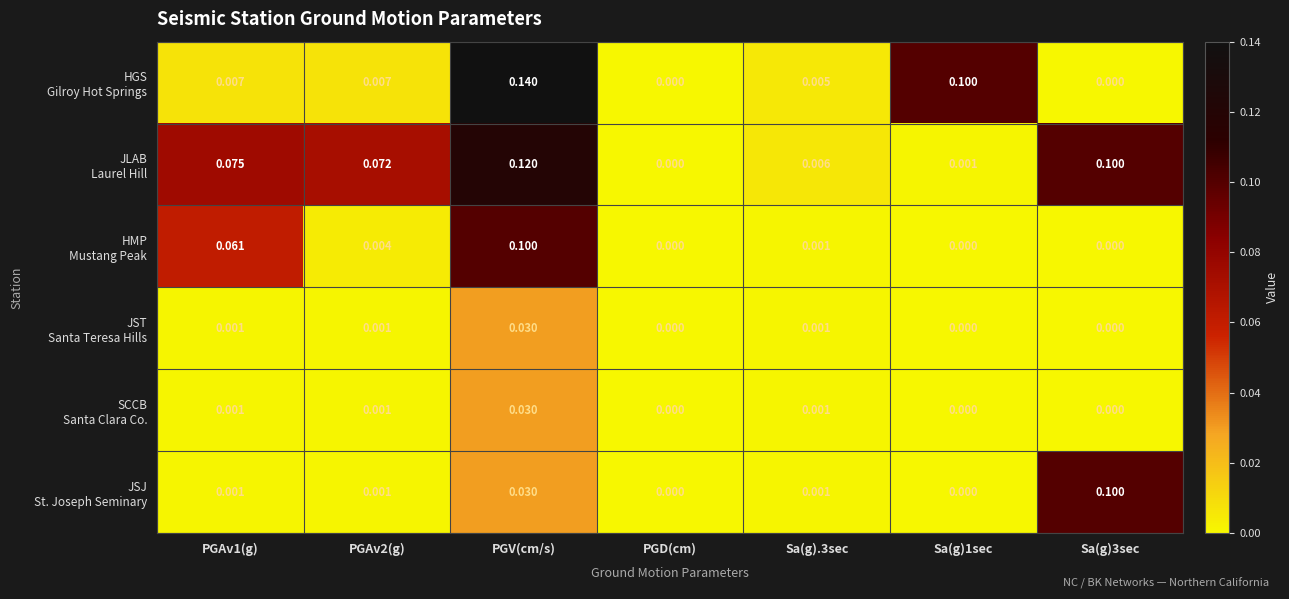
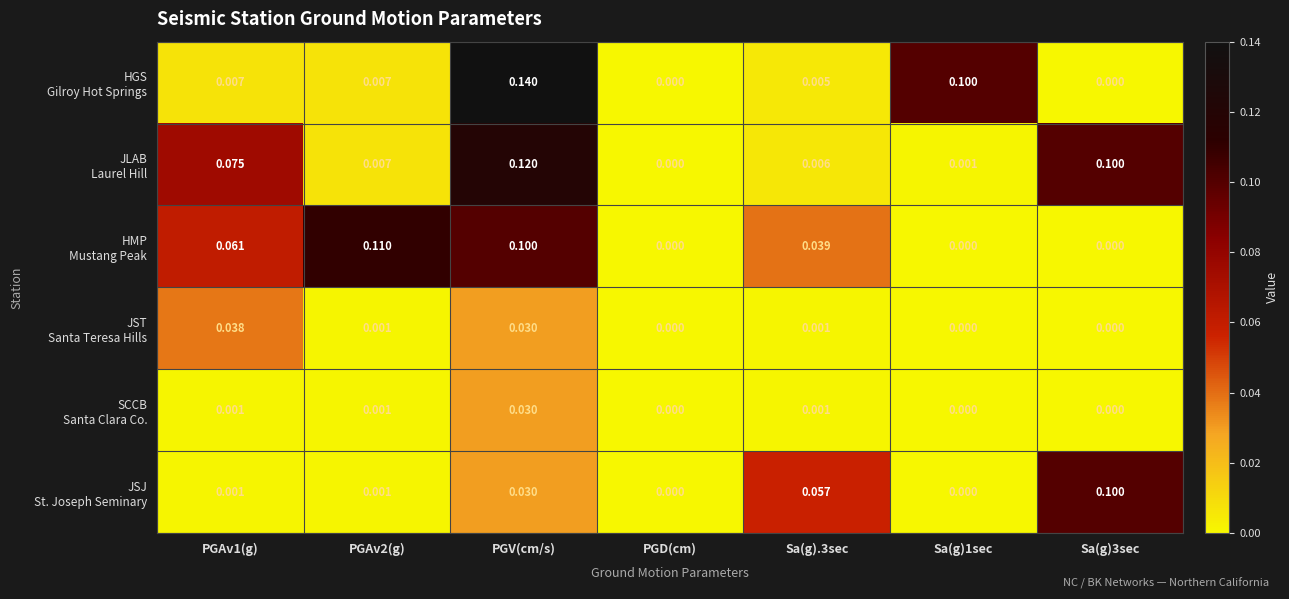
  {
    "HGS Gilroy Hot Springs": {
      "PGAv1(g)": 0.007,
      "PGAv2(g)": 0.007,
      "PGV(cm/s)": 0.140,
      "PGD(cm)": 0.000,
      "Sa(g).3sec": 0.005,
      "Sa(g)1sec": 0.100,
      "Sa(g)3sec": 0.000
    },
    "JLAB Laurel Hill": {
      "PGAv1(g)": 0.075,
-     "PGAv2(g)": 0.072,
+     "PGAv2(g)": 0.007,
      "PGV(cm/s)": 0.120,
      "PGD(cm)": 0.000,
      "Sa(g).3sec": 0.006,
      "Sa(g)1sec": 0.001,
      "Sa(g)3sec": 0.100
    },
    "HMP Mustang Peak": {
      "PGAv1(g)": 0.061,
-     "PGAv2(g)": 0.004,
+     "PGAv2(g)": 0.110,
      "PGV(cm/s)": 0.100,
      "PGD(cm)": 0.000,
-     "Sa(g).3sec": 0.001,
+     "Sa(g).3sec": 0.039,
      "Sa(g)1sec": 0.000,
      "Sa(g)3sec": 0.000
    },
    "JST Santa Teresa Hills": {
-     "PGAv1(g)": 0.001,
+     "PGAv1(g)": 0.038,
      "PGAv2(g)": 0.001,
      "PGV(cm/s)": 0.030,
      "PGD(cm)": 0.000,
      "Sa(g).3sec": 0.001,
      "Sa(g)1sec": 0.000,
      "Sa(g)3sec": 0.000
    },
    "SCCB Santa Clara Co.": {
      "PGAv1(g)": 0.001,
      "PGAv2(g)": 0.001,
      "PGV(cm/s)": 0.030,
      "PGD(cm)": 0.000,
      "Sa(g).3sec": 0.001,
      "Sa(g)1sec": 0.000,
      "Sa(g)3sec": 0.000
    },
    "JSJ St. Joseph Seminary": {
      "PGAv1(g)": 0.001,
      "PGAv2(g)": 0.001,
      "PGV(cm/s)": 0.030,
      "PGD(cm)": 0.000,
-     "Sa(g).3sec": 0.001,
+     "Sa(g).3sec": 0.057,
      "Sa(g)1sec": 0.000,
      "Sa(g)3sec": 0.100
    }
  }
